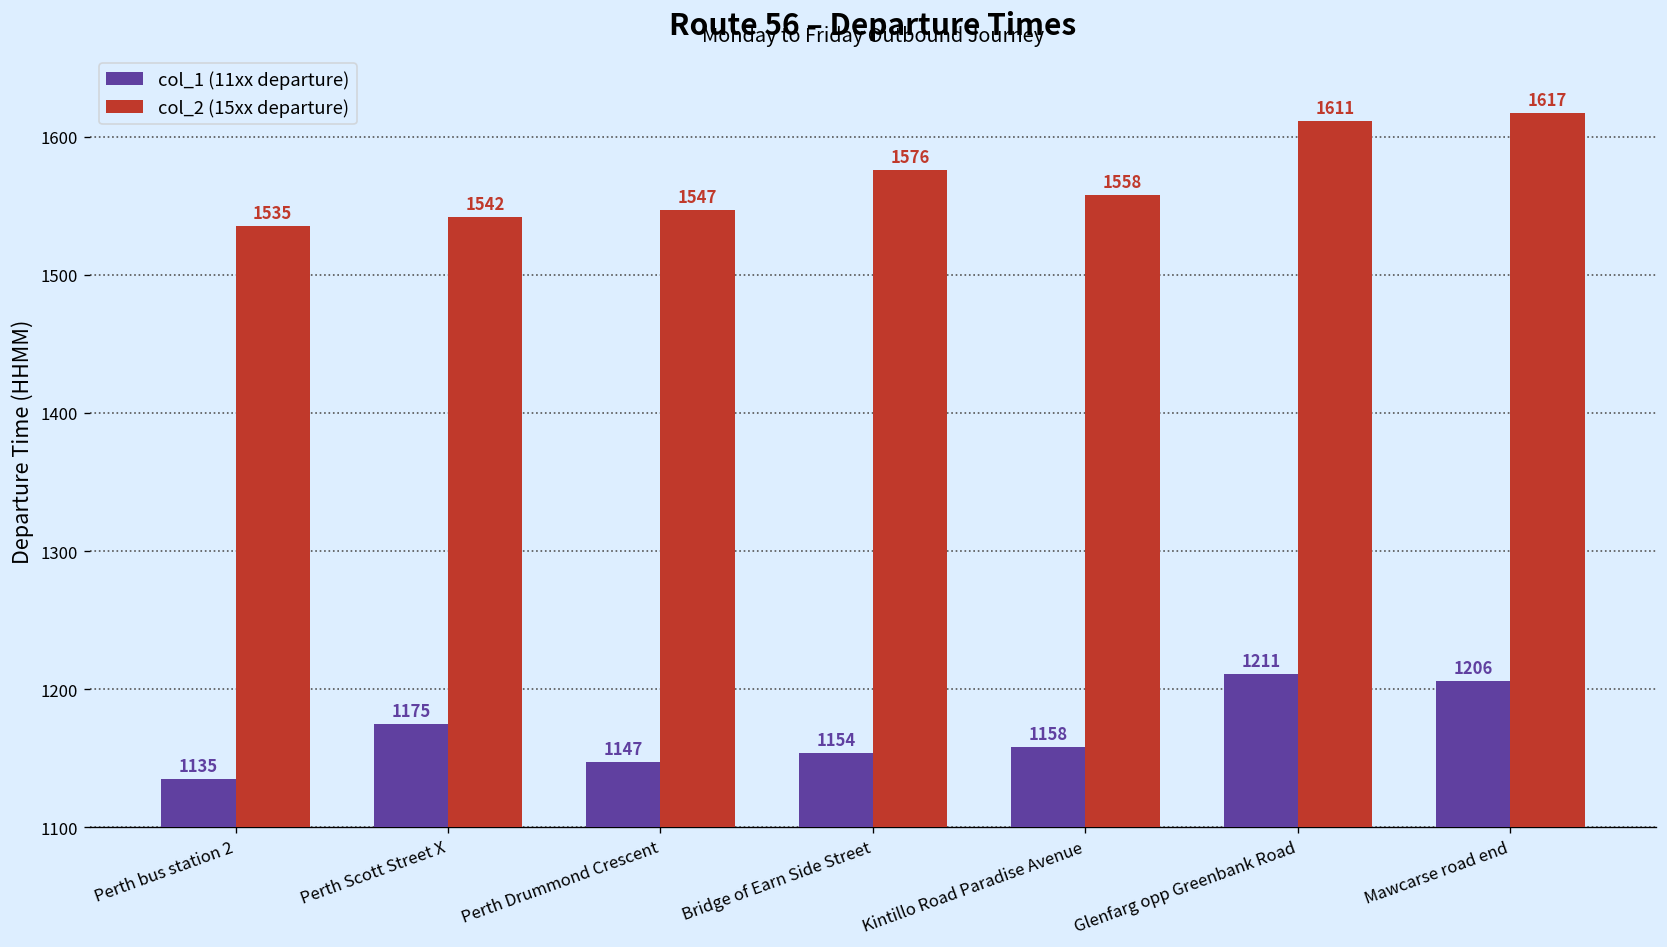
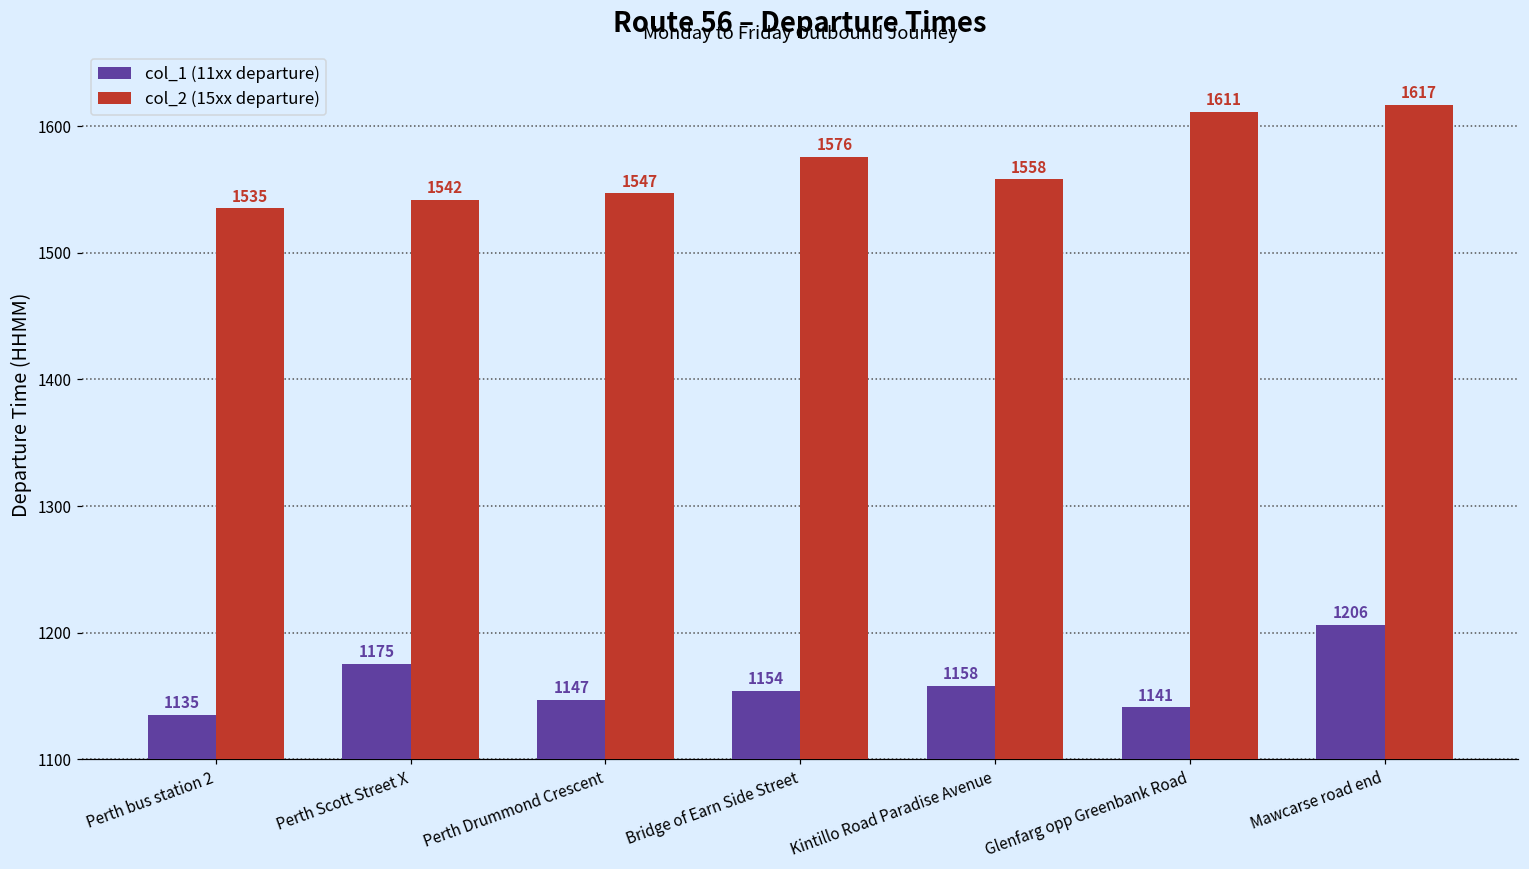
  {
    "col_1 (11xx departure)": {
      "Perth bus station 2": 1135,
      "Perth Scott Street X": 1175,
      "Perth Drummond Crescent": 1147,
      "Bridge of Earn Side Street": 1154,
      "Kintillo Road Paradise Avenue": 1158,
-     "Glenfarg opp Greenbank Road": 1211,
+     "Glenfarg opp Greenbank Road": 1141,
      "Mawcarse road end": 1206
    },
    "col_2 (15xx departure)": {
      "Perth bus station 2": 1535,
      "Perth Scott Street X": 1542,
      "Perth Drummond Crescent": 1547,
      "Bridge of Earn Side Street": 1576,
      "Kintillo Road Paradise Avenue": 1558,
      "Glenfarg opp Greenbank Road": 1611,
      "Mawcarse road end": 1617
    }
  }
